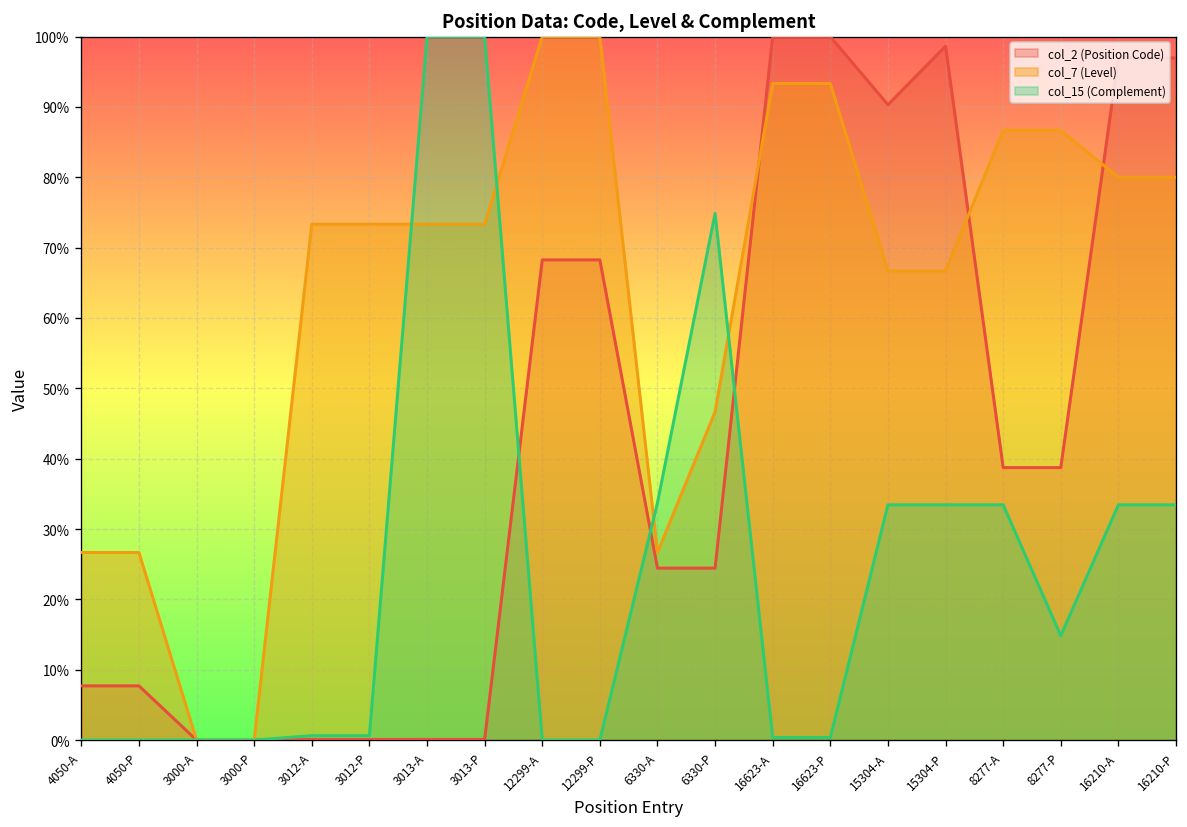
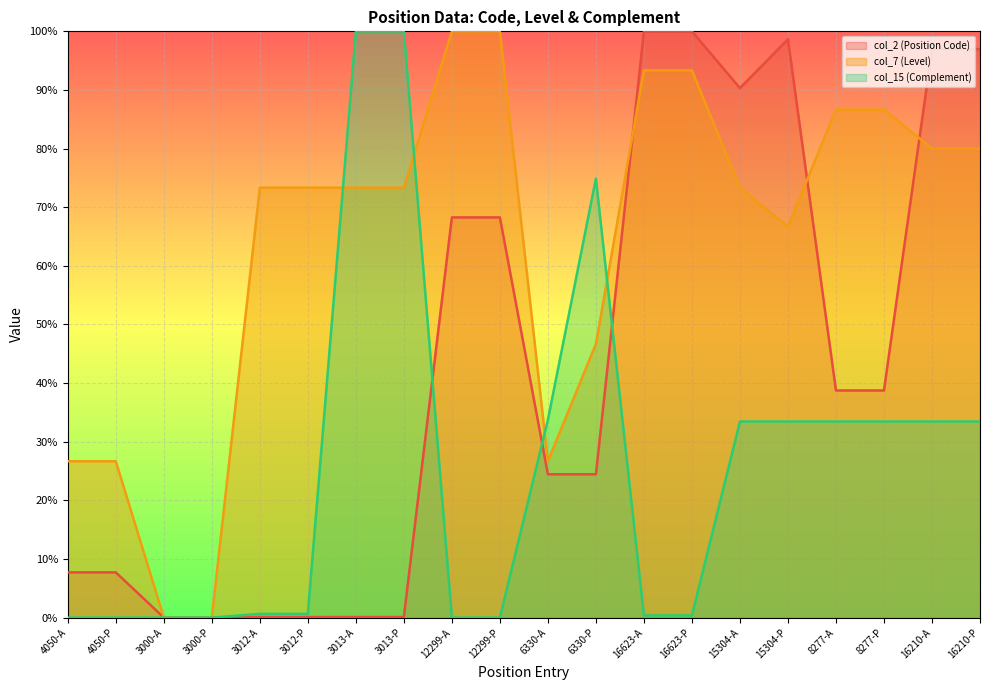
  {
    "col_2 (Position Code)": {
      "4050-A": "8%",
      "4050-P": "8%",
      "3012-A": "0%",
      "3012-P": "0%",
      "3013-A": "0%",
      "3013-P": "0%",
      "12299-A": "68%",
      "12299-P": "68%",
      "6330-A": "24%",
      "6330-P": "24%",
      "16623-A": "100%",
      "16623-P": "100%",
      "15304-A": "90%",
      "15304-P": "99%",
      "8277-A": "39%",
      "8277-P": "39%",
      "16210-P": "97%"
    },
    "col_7 (Level)": {
      "4050-A": "27%",
      "4050-P": "27%",
      "3012-A": "73%",
      "3012-P": "73%",
      "3013-A": "73%",
      "3013-P": "73%",
      "12299-A": "100%",
      "12299-P": "100%",
      "6330-A": "27%",
      "6330-P": "47%",
      "16623-A": "93%",
      "16623-P": "93%",
-     "15304-A": "67%",
+     "15304-A": "73%",
      "15304-P": "67%",
      "8277-A": "87%",
      "8277-P": "87%",
      "16210-A": "80%",
      "16210-P": "80%"
    },
    "col_15 (Complement)": {
      "4050-A": "0%",
      "4050-P": "0%",
      "3012-A": "1%",
      "3012-P": "1%",
      "3013-A": "100%",
      "3013-P": "100%",
      "12299-A": "0%",
      "12299-P": "0%",
      "6330-A": "34%",
      "6330-P": "75%",
      "16623-A": "0%",
      "16623-P": "0%",
      "15304-A": "33%",
      "15304-P": "33%",
      "8277-A": "33%",
-     "8277-P": "15%",
+     "8277-P": "33%",
      "16210-A": "33%",
      "16210-P": "33%"
    }
  }
